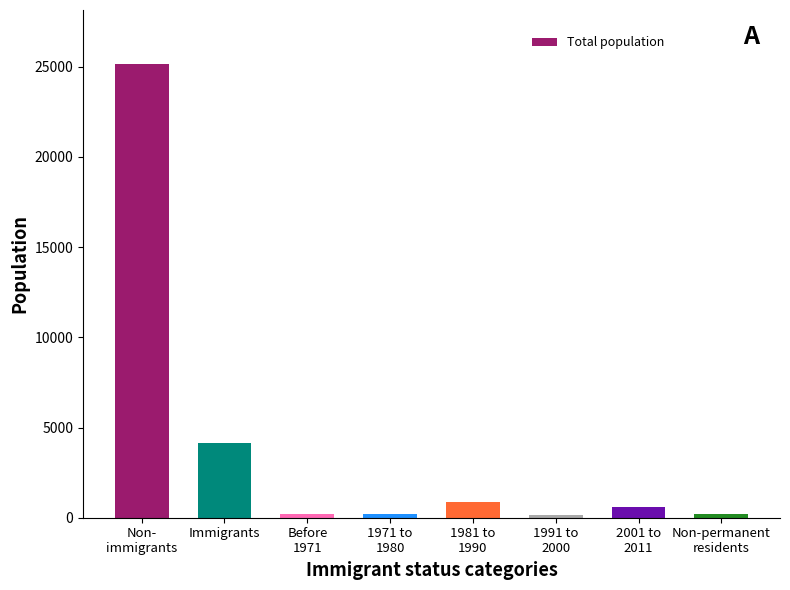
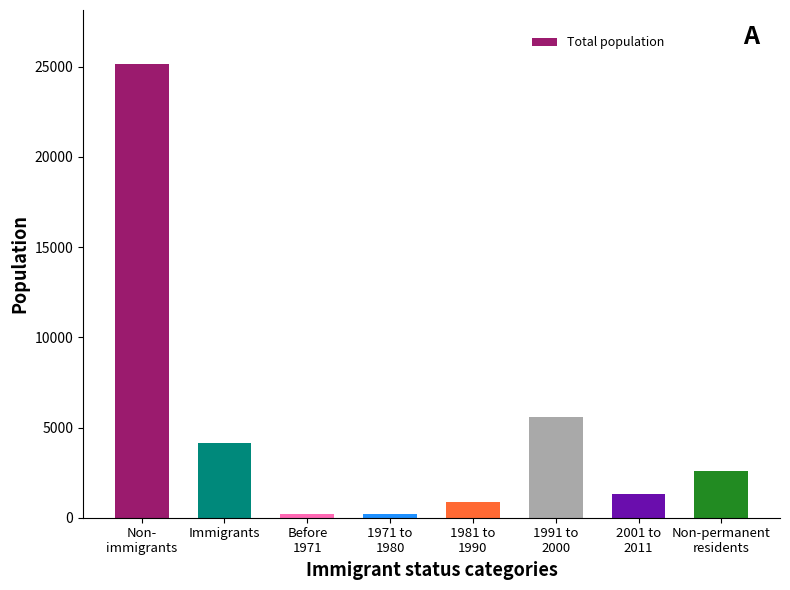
  {
    "Non- immigrants": 25100,
    "Immigrants": 4100,
    "Before 1971": 200,
    "1971 to 1980": 200,
    "1981 to 1990": 900,
-   "1991 to 2000": 200,
-   "2001 to 2011": 600,
-   "Non-permanent residents": 200
+   "1991 to 2000": 5600,
+   "2001 to 2011": 1300,
+   "Non-permanent residents": 2600
  }
